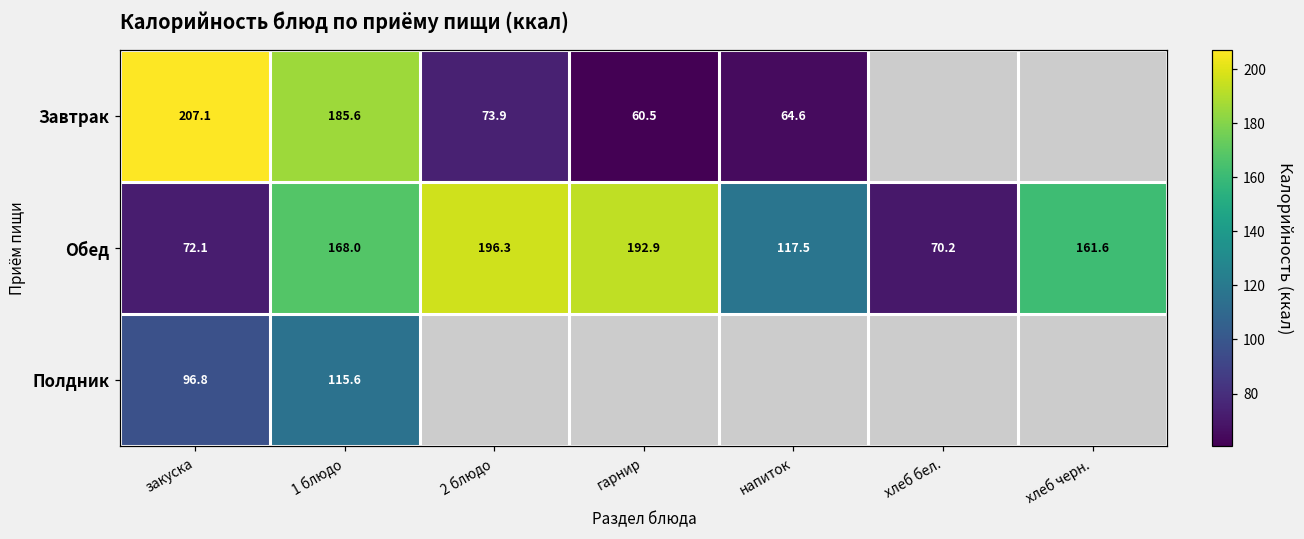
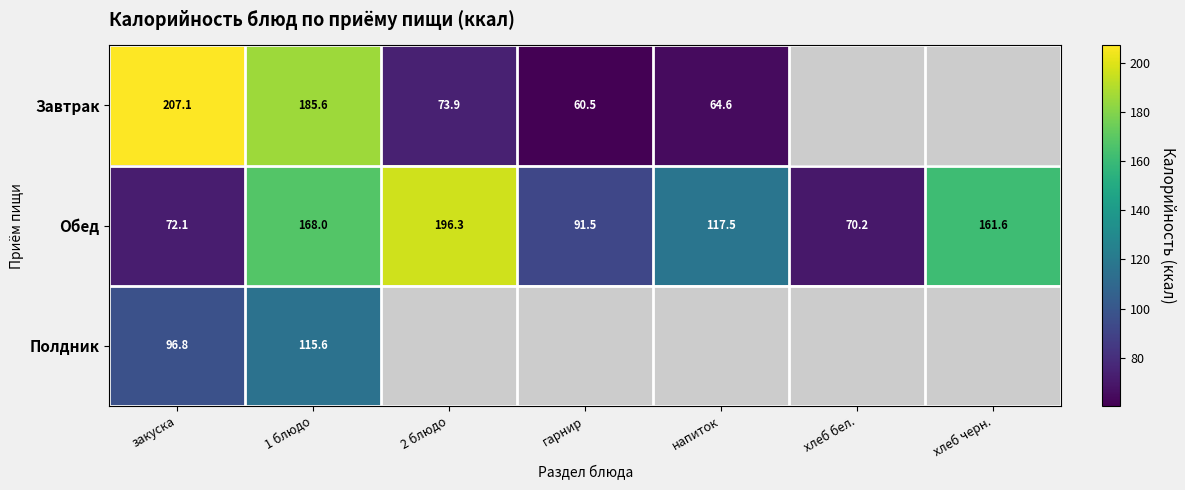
  {
    "Завтрак": {
      "закуска": 207.1,
      "1 блюдо": 185.6,
      "2 блюдо": 73.9,
      "гарнир": 60.5,
      "напиток": 64.6
    },
    "Обед": {
      "закуска": 72.1,
      "1 блюдо": 168.0,
      "2 блюдо": 196.3,
-     "гарнир": 192.9,
+     "гарнир": 91.5,
      "напиток": 117.5,
      "хлеб бел.": 70.2,
      "хлеб черн.": 161.6
    },
    "Полдник": {
      "закуска": 96.8,
      "1 блюдо": 115.6
    }
  }
